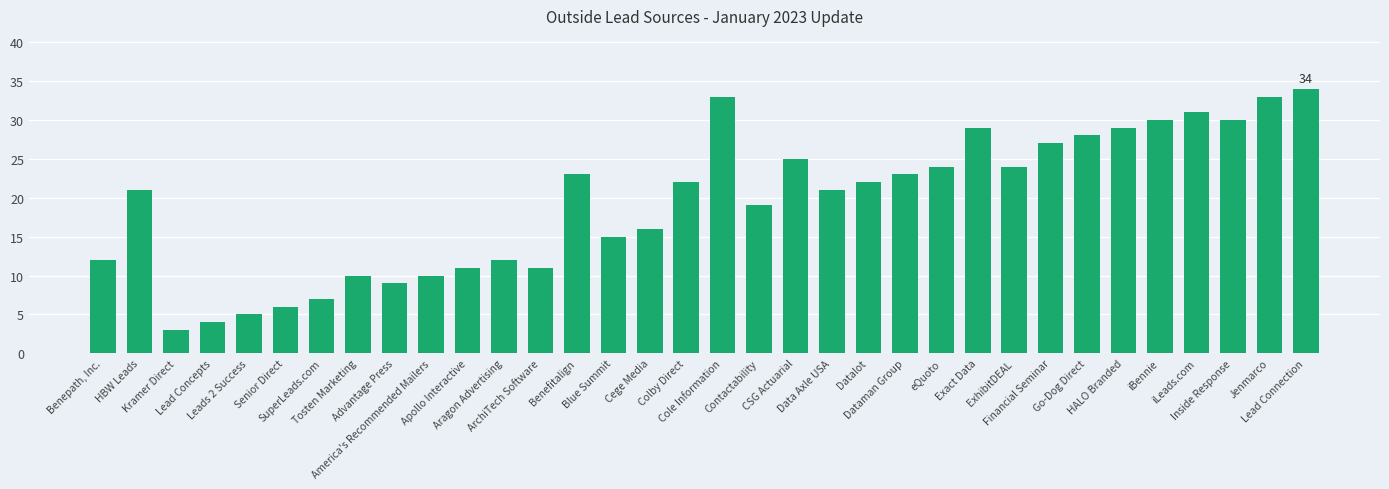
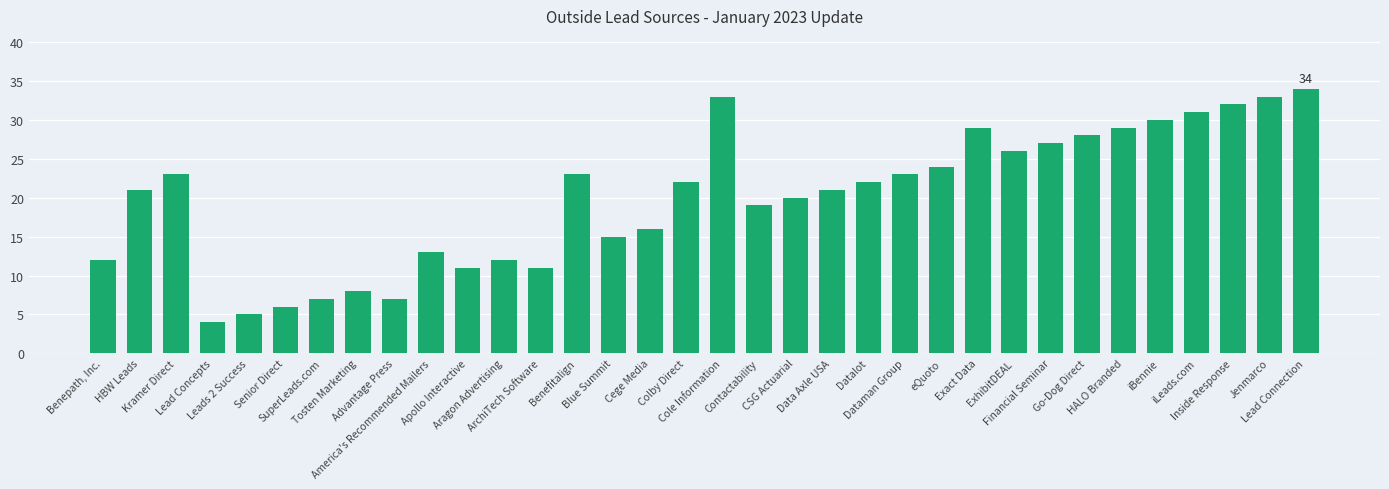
  {
    "Benepath, Inc.": 12,
    "HBW Leads": 21,
-   "Kramer Direct": 3,
+   "Kramer Direct": 23,
    "Lead Concepts": 4,
    "Leads 2 Success": 5,
    "Senior Direct": 6,
    "SuperLeads.com": 7,
-   "Tosten Marketing": 10,
-   "Advantage Press": 9,
-   "America's Recommended Mailers": 10,
+   "Tosten Marketing": 8,
+   "Advantage Press": 7,
+   "America's Recommended Mailers": 13,
    "Apollo Interactive": 11,
    "Aragon Advertising": 12,
    "ArchiTech Software": 11,
    "Benefitalign": 23,
    "Blue Summit": 15,
    "Cege Media": 16,
    "Colby Direct": 22,
    "Cole Information": 33,
    "Contactability": 19,
-   "CSG Actuarial": 25,
+   "CSG Actuarial": 20,
    "Data Axle USA": 21,
    "Datalot": 22,
    "Dataman Group": 23,
    "eQuoto": 24,
    "Exact Data": 29,
-   "ExhibitDEAL": 24,
+   "ExhibitDEAL": 26,
    "Financial Seminar": 27,
    "Go-Dog Direct": 28,
    "HALO Branded": 29,
    "iBennie": 30,
    "iLeads.com": 31,
-   "Inside Response": 30,
+   "Inside Response": 32,
    "Jenmarco": 33
  }
